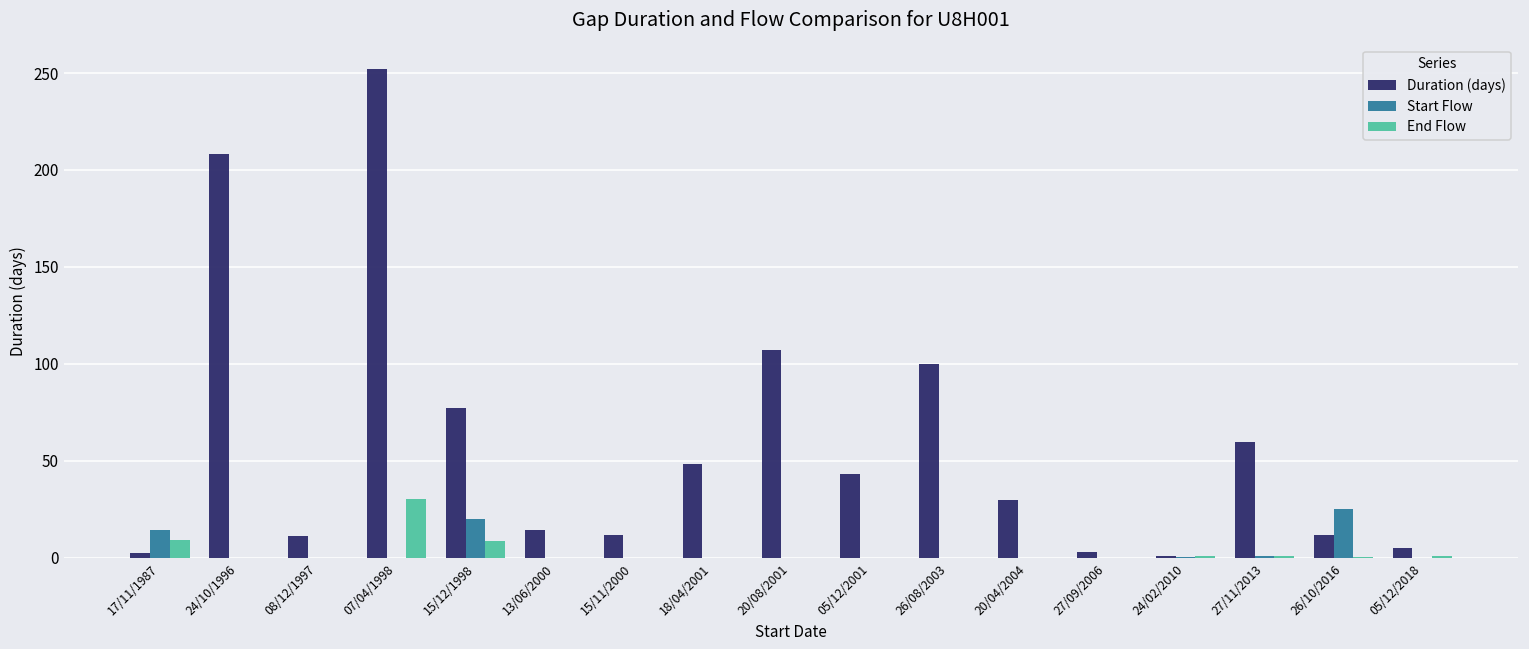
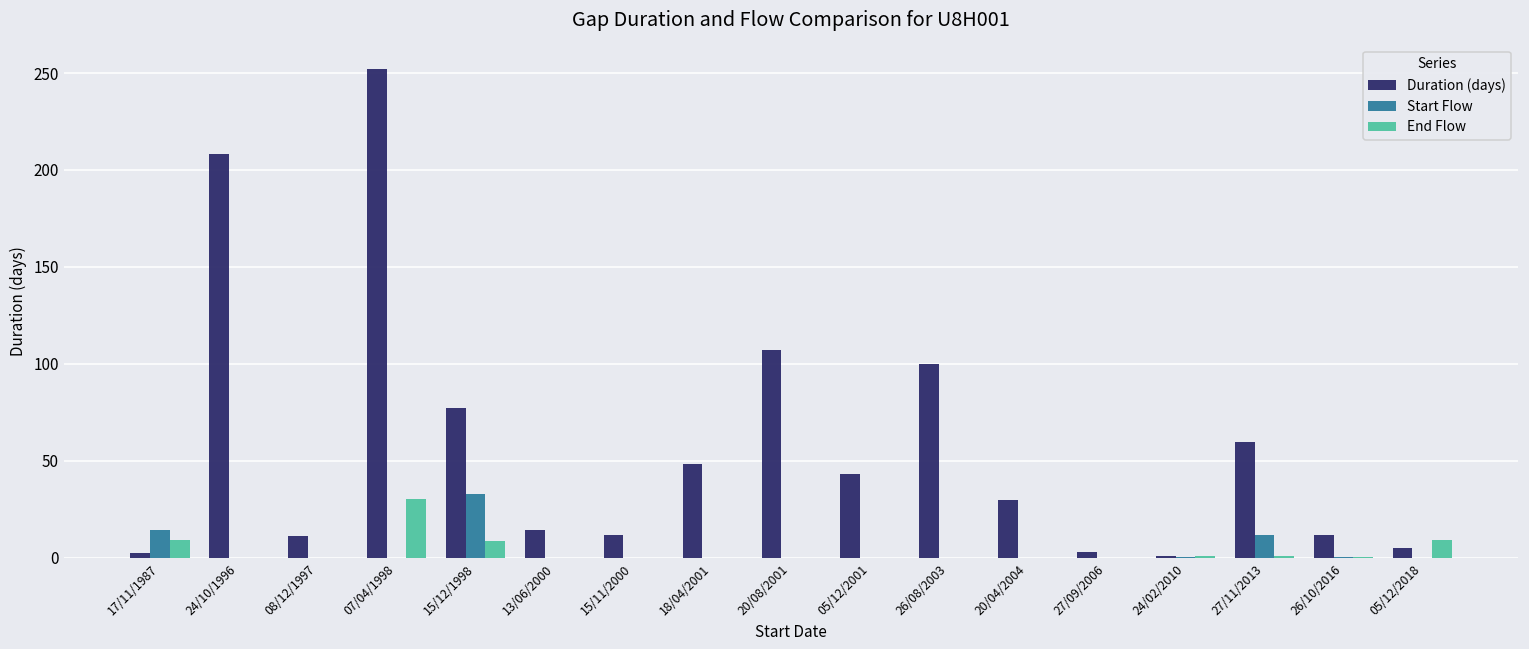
  {
    "Duration (days)": {
      "17/11/1987": 2,
      "24/10/1996": 208,
      "08/12/1997": 11,
      "07/04/1998": 252,
      "15/12/1998": 77,
      "13/06/2000": 14,
      "15/11/2000": 12,
      "18/04/2001": 48,
      "20/08/2001": 107,
      "05/12/2001": 43,
      "26/08/2003": 100,
      "20/04/2004": 30,
      "27/09/2006": 3,
      "27/11/2013": 60,
      "26/10/2016": 12,
      "05/12/2018": 5
    },
    "Start Flow": {
      "17/11/1987": 14,
      "24/10/1996": 0,
      "08/12/1997": 0,
      "07/04/1998": 0,
-     "15/12/1998": 20,
+     "15/12/1998": 33,
      "13/06/2000": 0,
      "15/11/2000": 0,
      "18/04/2001": 0,
      "20/08/2001": 0,
      "05/12/2001": 0,
      "26/08/2003": 0,
      "20/04/2004": 0,
      "27/09/2006": 0,
-     "27/11/2013": 1,
-     "26/10/2016": 25,
+     "27/11/2013": 11,
+     "26/10/2016": 1,
      "05/12/2018": 0
    },
    "End Flow": {
      "17/11/1987": 9,
      "24/10/1996": 0,
      "08/12/1997": 0,
      "07/04/1998": 30,
      "15/12/1998": 8,
      "13/06/2000": 0,
      "15/11/2000": 0,
      "18/04/2001": 0,
      "20/08/2001": 0,
      "05/12/2001": 0,
      "26/08/2003": 0,
      "20/04/2004": 0,
      "27/09/2006": 0,
-     "05/12/2018": 1
+     "05/12/2018": 9
    }
  }
